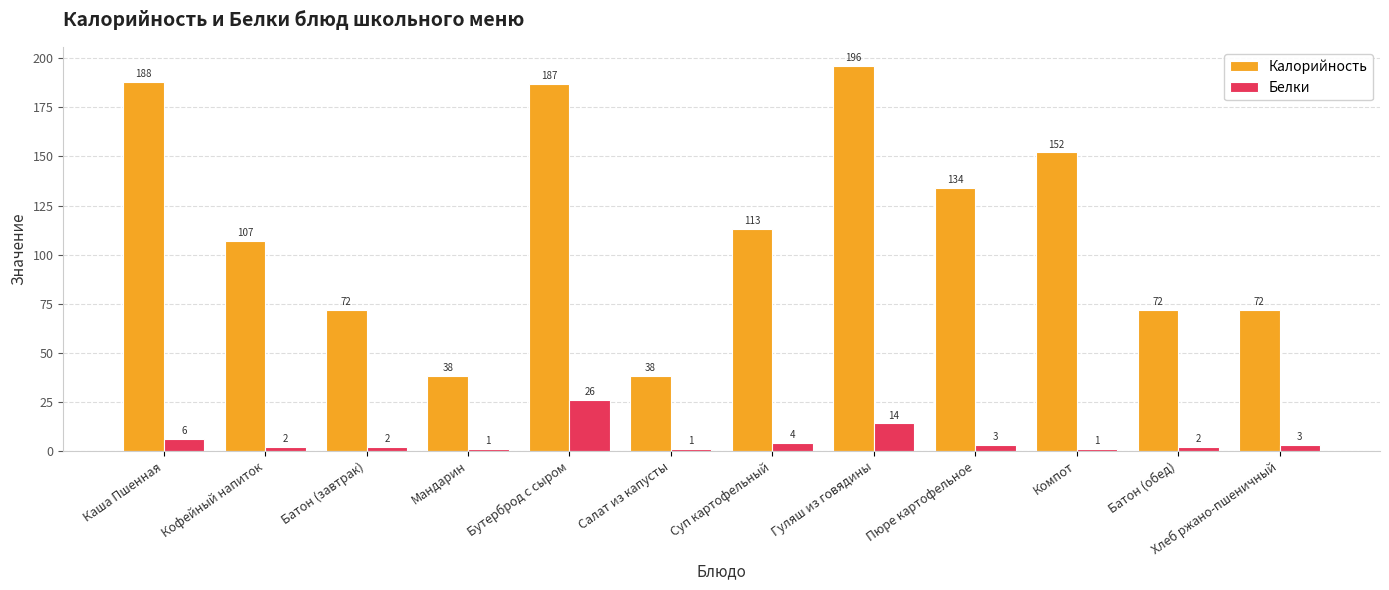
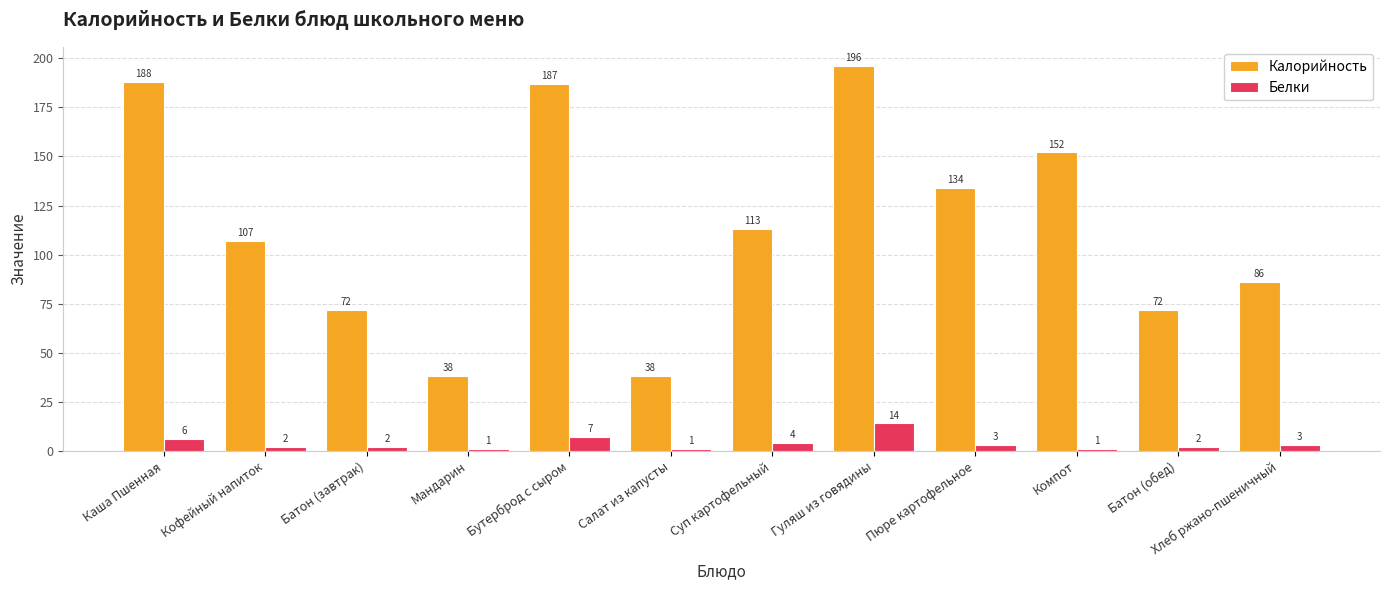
  {
    "Калорийность": {
      "Каша Пшенная": 188,
      "Кофейный напиток": 107,
      "Батон (завтрак)": 72,
      "Мандарин": 38,
      "Бутерброд с сыром": 187,
      "Салат из капусты": 38,
      "Суп картофельный": 113,
      "Гуляш из говядины": 196,
      "Пюре картофельное": 134,
      "Компот": 152,
      "Батон (обед)": 72,
-     "Хлеб ржано-пшеничный": 72
+     "Хлеб ржано-пшеничный": 86
    },
    "Белки": {
      "Каша Пшенная": 6,
      "Кофейный напиток": 2,
      "Батон (завтрак)": 2,
      "Мандарин": 1,
-     "Бутерброд с сыром": 26,
+     "Бутерброд с сыром": 7,
      "Салат из капусты": 1,
      "Суп картофельный": 4,
      "Гуляш из говядины": 14,
      "Пюре картофельное": 3,
      "Компот": 1,
      "Батон (обед)": 2,
      "Хлеб ржано-пшеничный": 3
    }
  }
